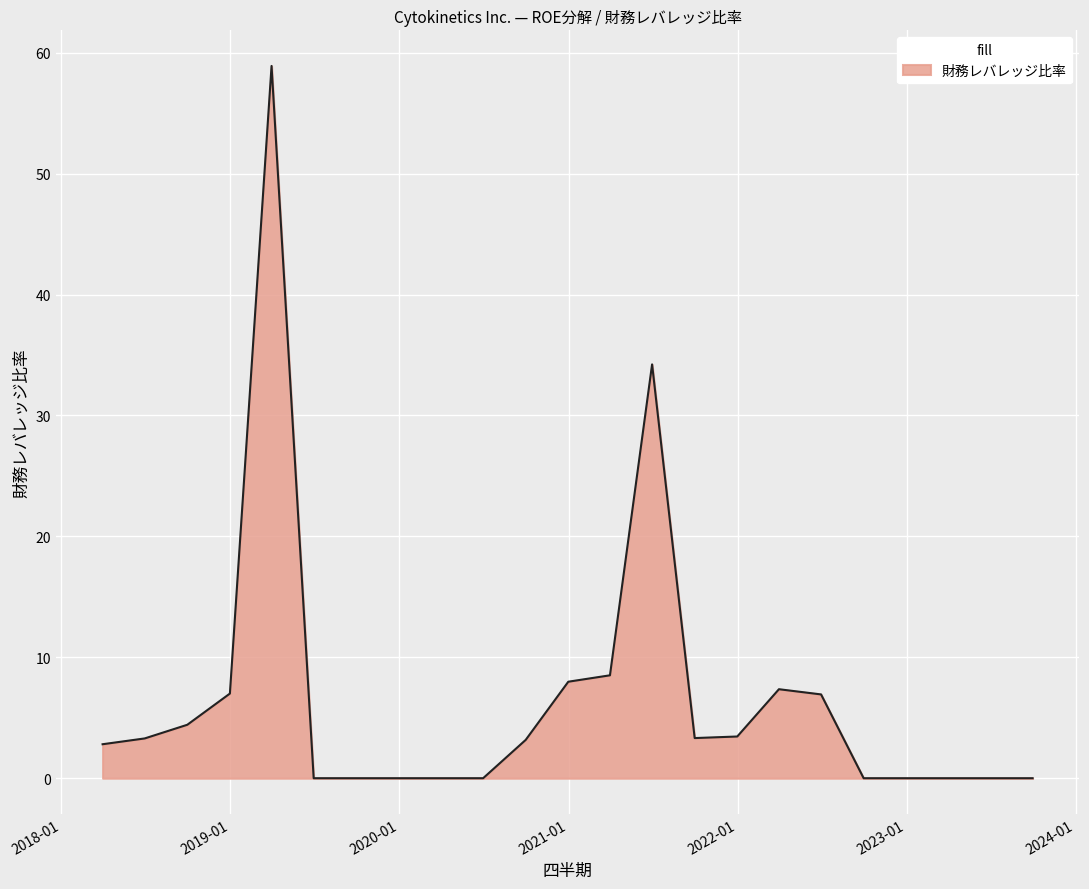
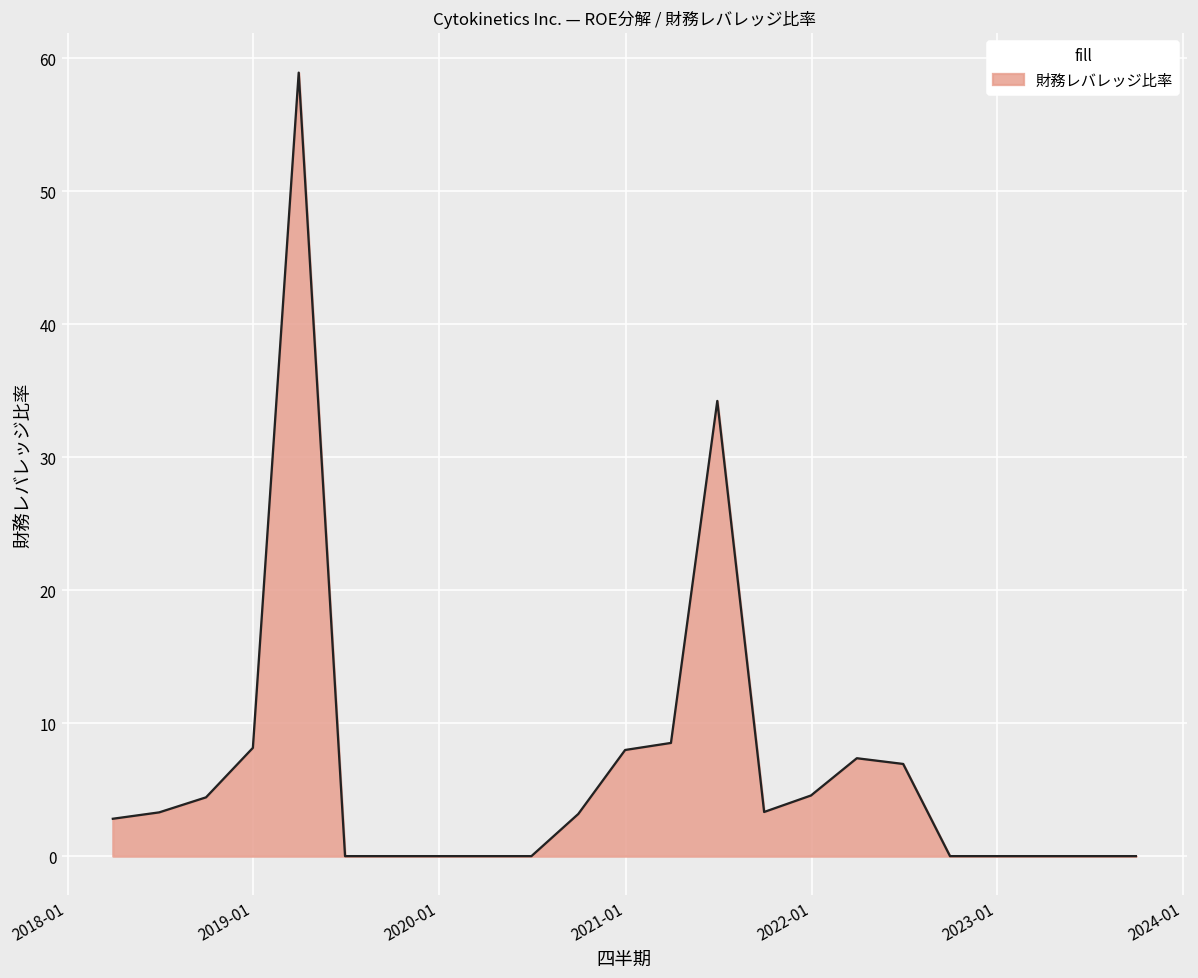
  {
-   "2019-01": 7.0,
+   "2019-01": 8.1,
    "2020-01": 0.0,
    "2021-01": 8.0,
-   "2022-01": 3.5,
+   "2022-01": 4.6,
    "2023-01": 0.0
  }
